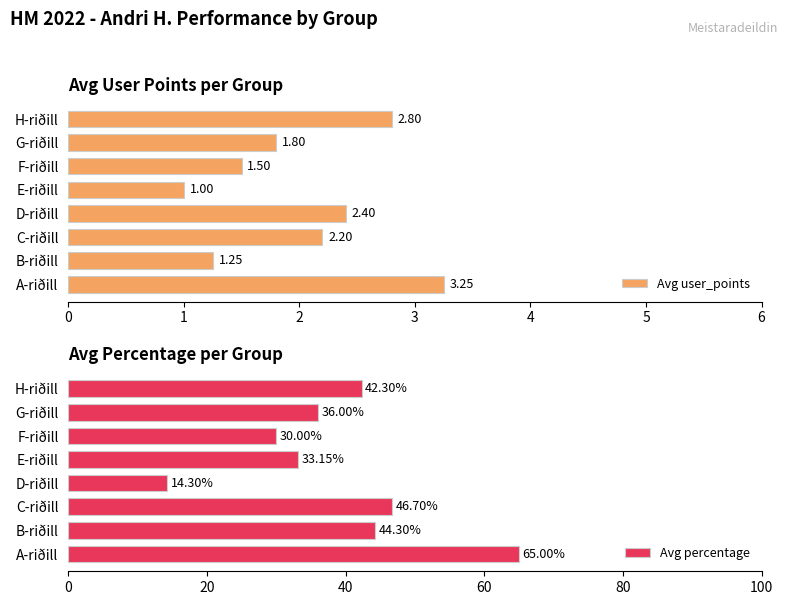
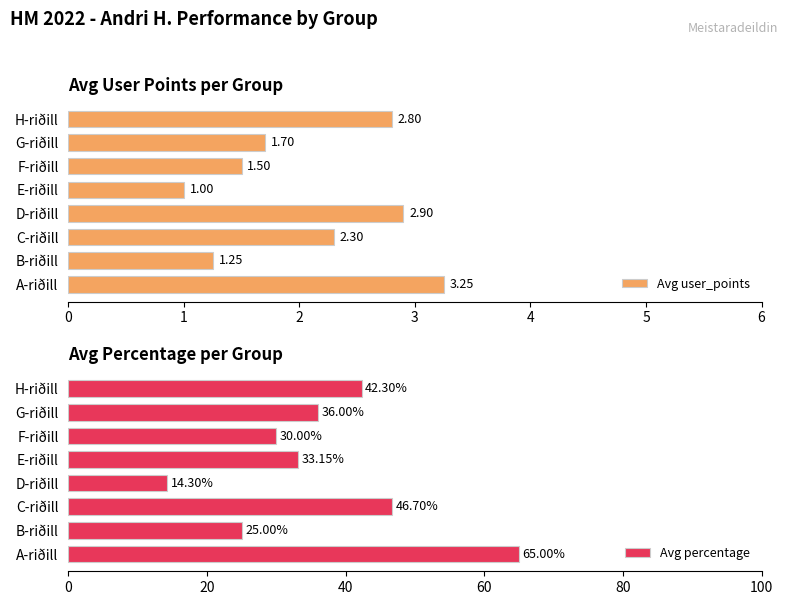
  {
    "Avg User Points per Group": {
      "H-riðill": "2.80",
-     "G-riðill": "1.80",
+     "G-riðill": "1.70",
      "F-riðill": "1.50",
      "E-riðill": "1.00",
-     "D-riðill": "2.40",
-     "C-riðill": "2.20",
+     "D-riðill": "2.90",
+     "C-riðill": "2.30",
      "B-riðill": "1.25",
      "A-riðill": "3.25"
    },
    "Avg Percentage per Group": {
      "H-riðill": "42.30%",
      "G-riðill": "36.00%",
      "F-riðill": "30.00%",
      "E-riðill": "33.15%",
      "D-riðill": "14.30%",
      "C-riðill": "46.70%",
-     "B-riðill": "44.30%",
+     "B-riðill": "25.00%",
      "A-riðill": "65.00%"
    }
  }
